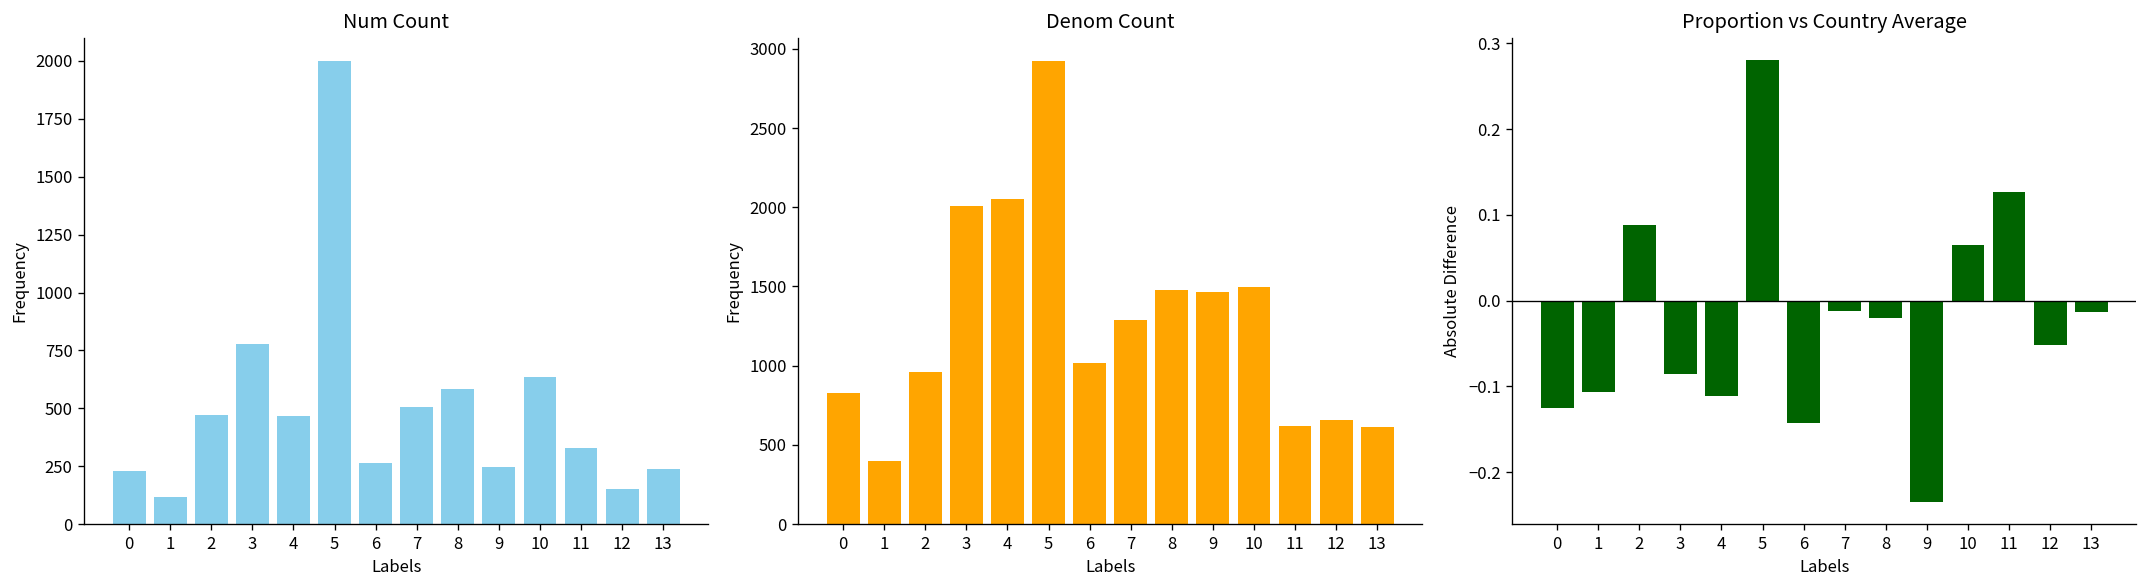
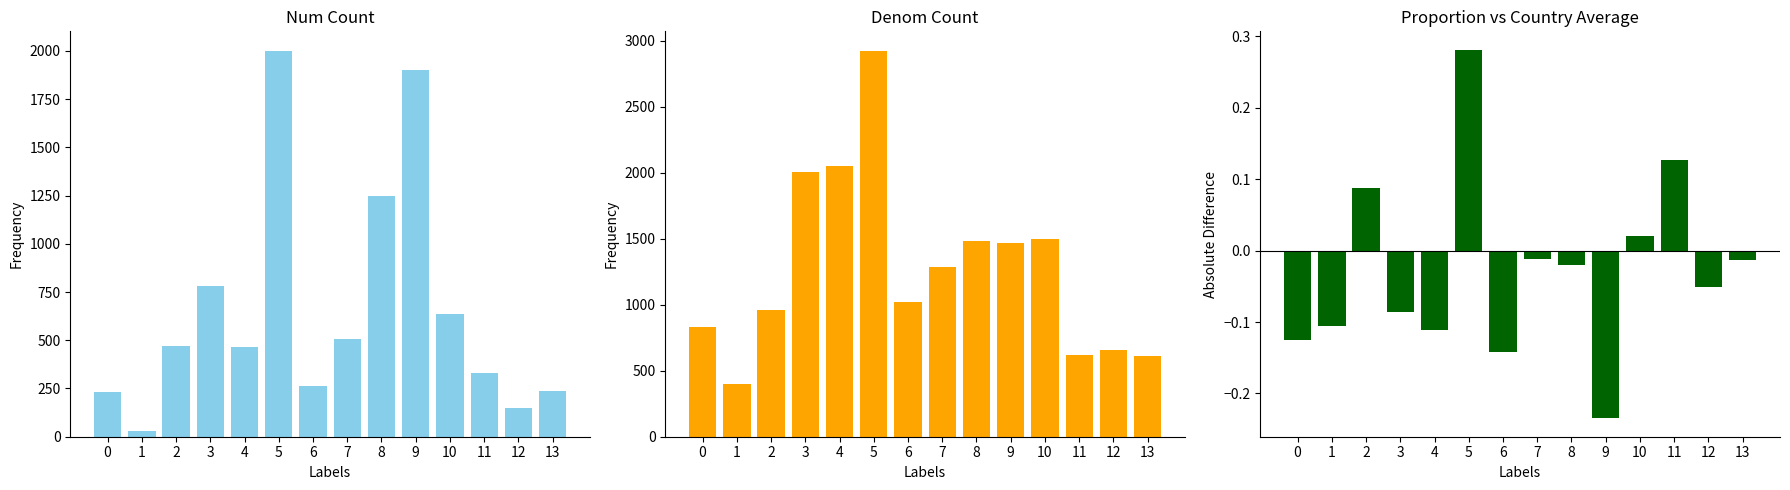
  {
    "Num Count": {
      "0": 230,
-     "1": 120,
+     "1": 30,
      "2": 470,
      "3": 780,
      "4": 470,
      "5": 2000,
      "6": 270,
      "7": 500,
-     "8": 580,
-     "9": 250,
+     "8": 1250,
+     "9": 1900,
      "10": 640,
      "11": 330,
      "12": 150,
      "13": 240
    },
    "Denom Count": {
      "0": 830,
      "1": 400,
      "2": 960,
      "3": 2010,
      "4": 2050,
      "5": 2930,
      "6": 1020,
      "7": 1290,
      "8": 1480,
      "9": 1470,
      "10": 1500,
      "11": 620,
      "12": 660,
      "13": 610
    },
    "Proportion vs Country Average": {
      "0": -0.13,
      "1": -0.11,
      "2": 0.09,
      "3": -0.09,
      "4": -0.11,
      "5": 0.28,
      "6": -0.14,
      "7": -0.01,
      "8": -0.02,
      "9": -0.23,
-     "10": 0.07,
+     "10": 0.02,
      "11": 0.13,
      "12": -0.05,
      "13": -0.01
    }
  }
